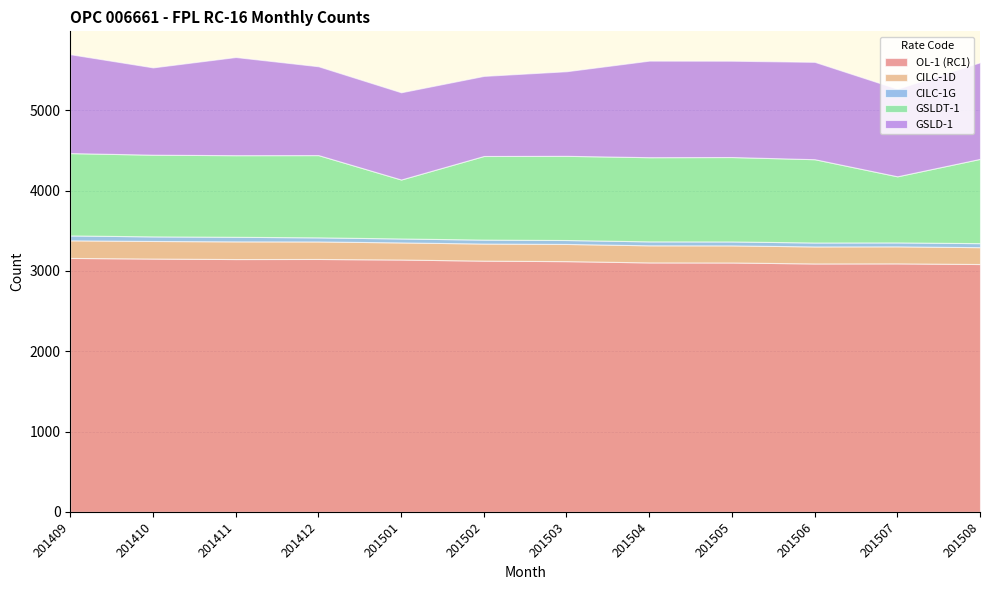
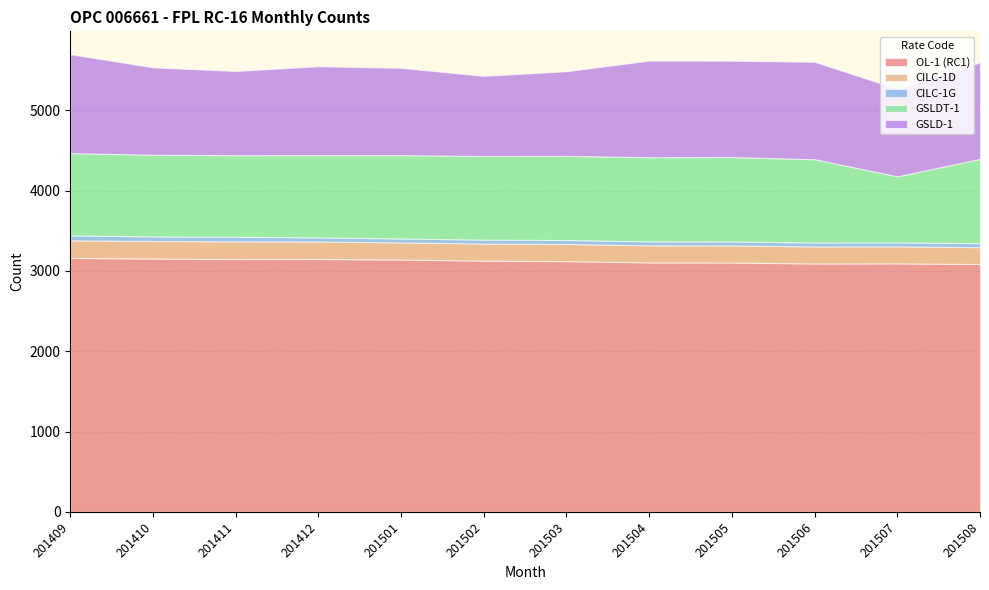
  {
    "CILC-1G": {
      "201409": 100,
      "201410": 100,
      "201411": 100,
      "201412": 100,
      "201501": 0,
      "201502": 0,
      "201503": 0,
      "201504": 0,
      "201505": 0,
      "201506": 0,
      "201507": 0,
      "201508": 100
    },
    "GSLDT-1": {
      "201409": 1000,
      "201410": 1000,
      "201411": 1000,
      "201412": 1000,
-     "201501": 700,
+     "201501": 1000,
      "201502": 1000,
      "201503": 1000,
      "201504": 1000,
      "201505": 1100,
      "201506": 1000,
      "201507": 800,
      "201508": 1000
    },
    "GSLD-1": {
      "201409": 1200,
      "201410": 1100,
-     "201411": 1200,
+     "201411": 1000,
      "201412": 1100,
      "201501": 1100,
      "201502": 1000,
      "201503": 1100,
      "201504": 1200,
      "201505": 1200,
      "201506": 1200,
      "201508": 1200
    }
  }
